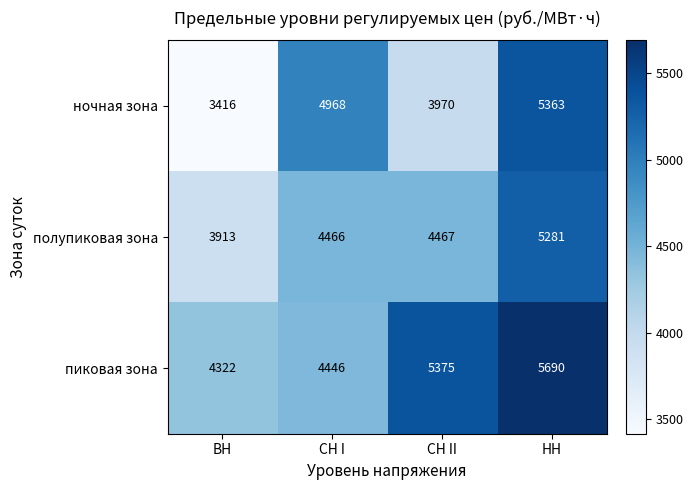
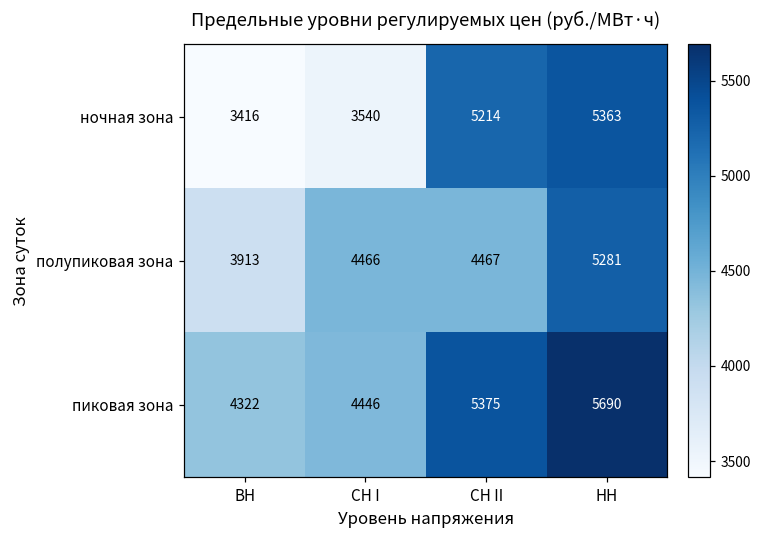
  {
    "ночная зона": {
      "ВН": 3416,
-     "СН I": 4968,
-     "СН II": 3970,
+     "СН I": 3540,
+     "СН II": 5214,
      "НН": 5363
    },
    "полупиковая зона": {
      "ВН": 3913,
      "СН I": 4466,
      "СН II": 4467,
      "НН": 5281
    },
    "пиковая зона": {
      "ВН": 4322,
      "СН I": 4446,
      "СН II": 5375,
      "НН": 5690
    }
  }
